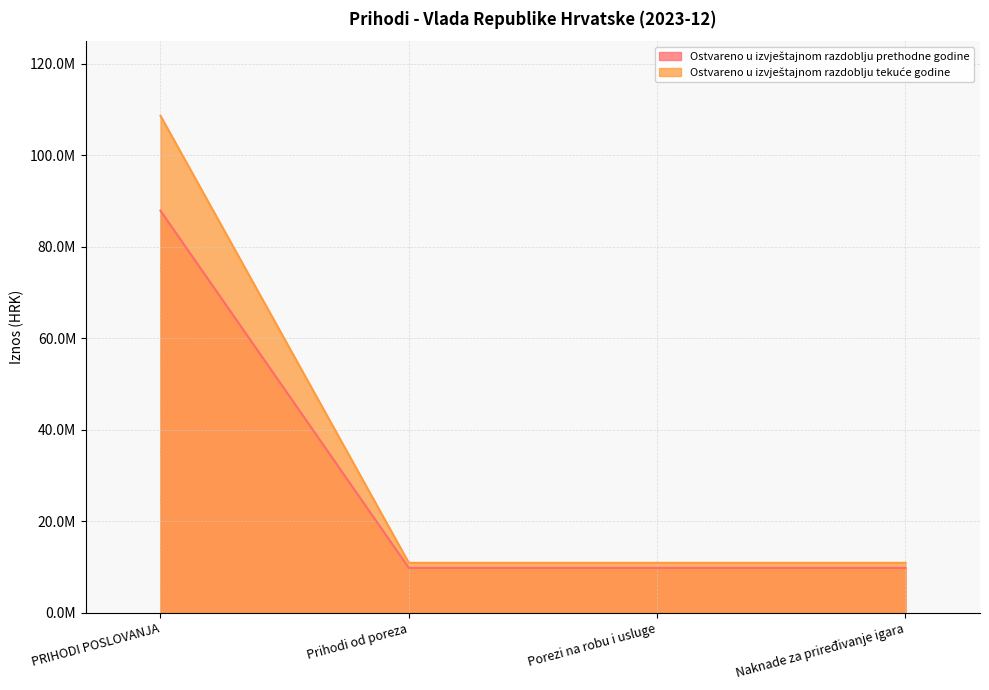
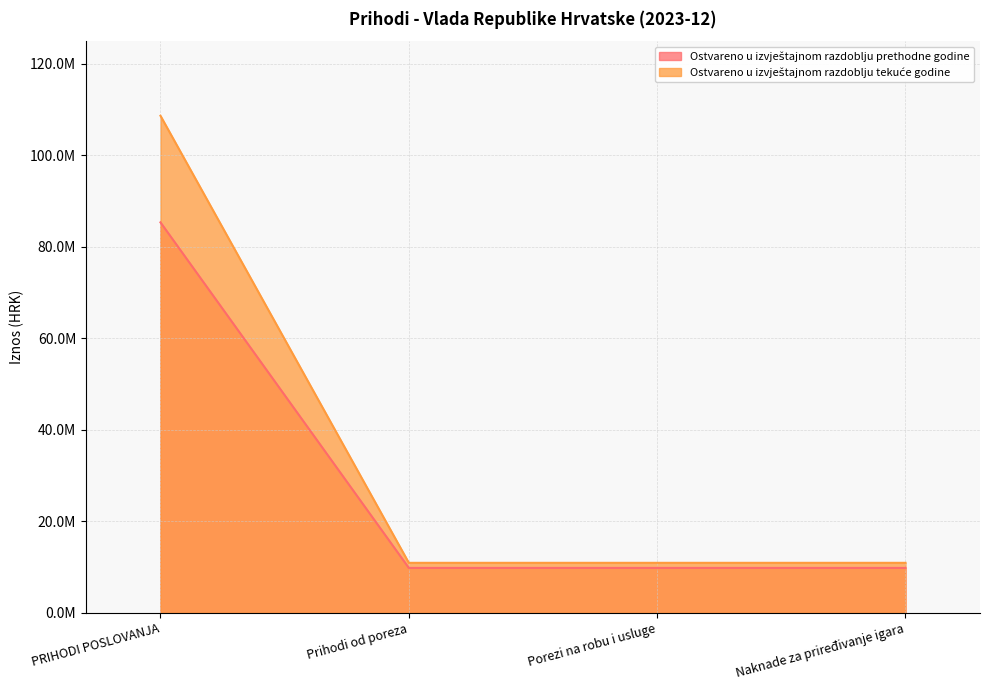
  {
    "Ostvareno u izvještajnom razdoblju prethodne godine": {
-     "PRIHODI POSLOVANJA": 88000000,
+     "PRIHODI POSLOVANJA": 85000000,
      "Prihodi od poreza": 10000000,
      "Porezi na robu i usluge": 10000000,
      "Naknade za priređivanje igara": 10000000
    },
    "Ostvareno u izvještajnom razdoblju tekuće godine": {
      "PRIHODI POSLOVANJA": 109000000,
      "Prihodi od poreza": 11000000,
      "Porezi na robu i usluge": 11000000,
      "Naknade za priređivanje igara": 11000000
    }
  }
